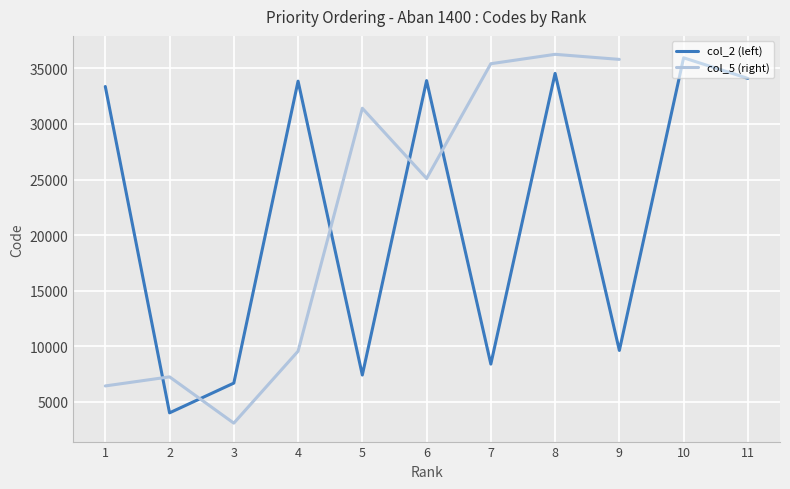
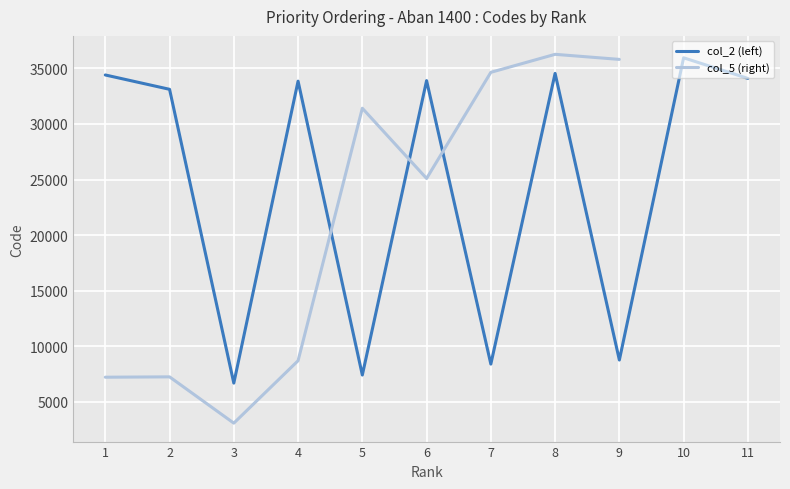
  {
    "col_2 (left)": {
-     "1": 33400,
-     "2": 4000,
+     "1": 34400,
+     "2": 33100,
      "3": 6700,
      "4": 33900,
      "5": 7400,
      "6": 33900,
      "7": 8400,
      "8": 34600,
-     "9": 9600,
+     "9": 8800,
      "11": 34100
    },
    "col_5 (right)": {
-     "1": 6400,
+     "1": 7200,
      "2": 7200,
      "3": 3100,
-     "4": 9500,
+     "4": 8700,
      "5": 31400,
      "6": 25100,
-     "7": 35400,
+     "7": 34600,
      "8": 36300,
      "9": 35800
    }
  }
